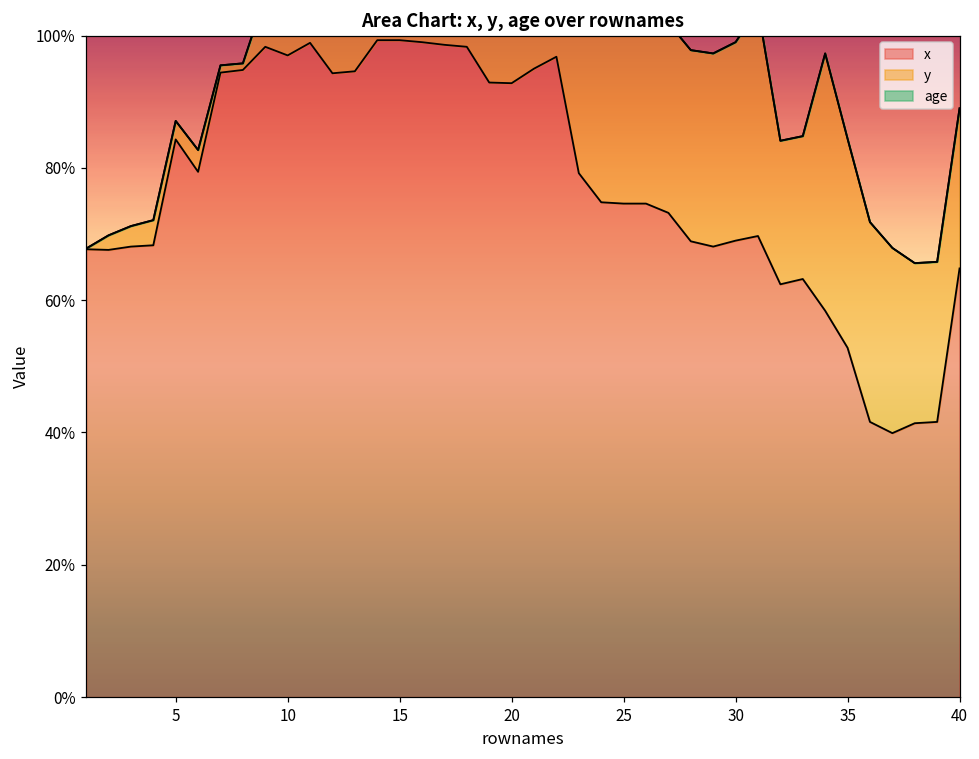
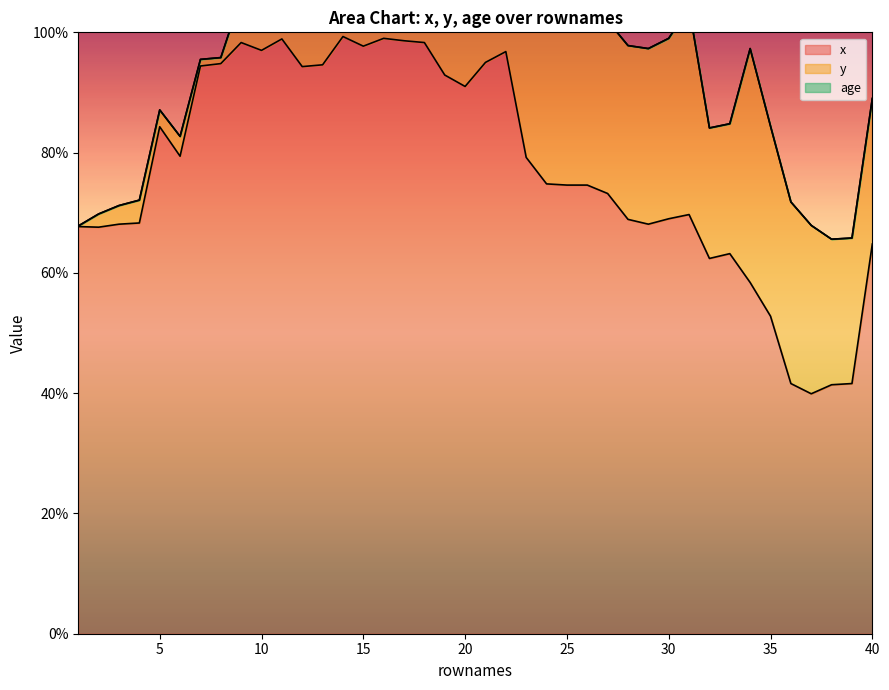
  {
    "x": {
      "5": "84%",
      "10": "97%",
-     "15": "99%",
-     "20": "93%",
+     "15": "98%",
+     "20": "91%",
      "25": "75%",
      "30": "69%",
      "35": "53%",
      "40": "65%"
    }
  }
